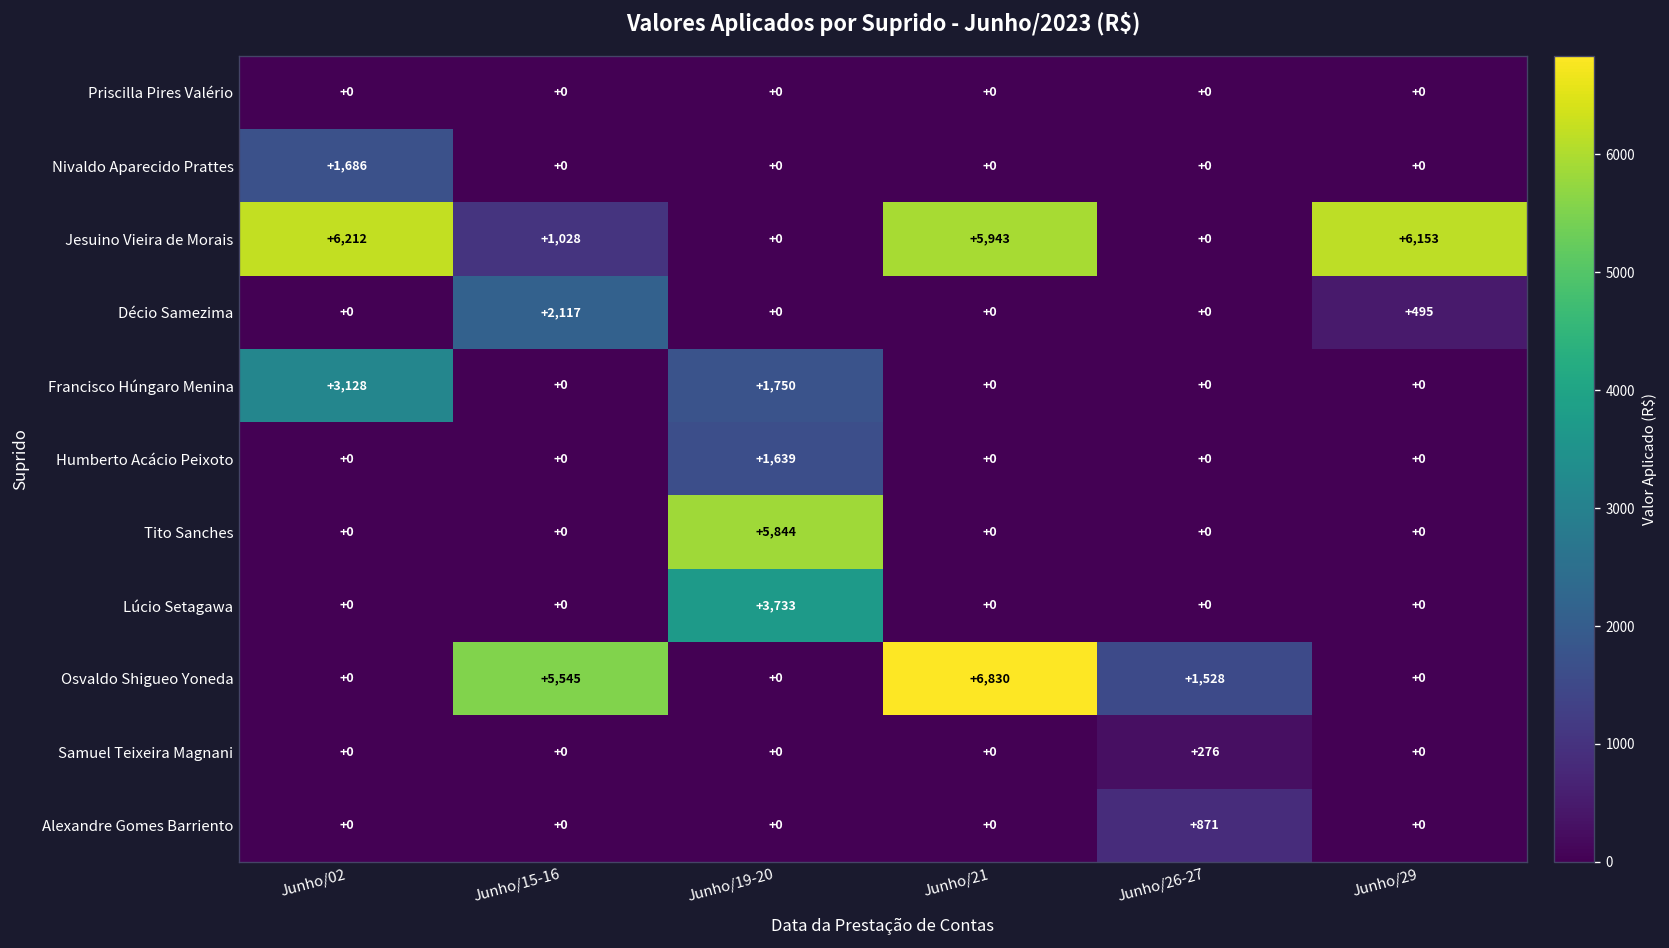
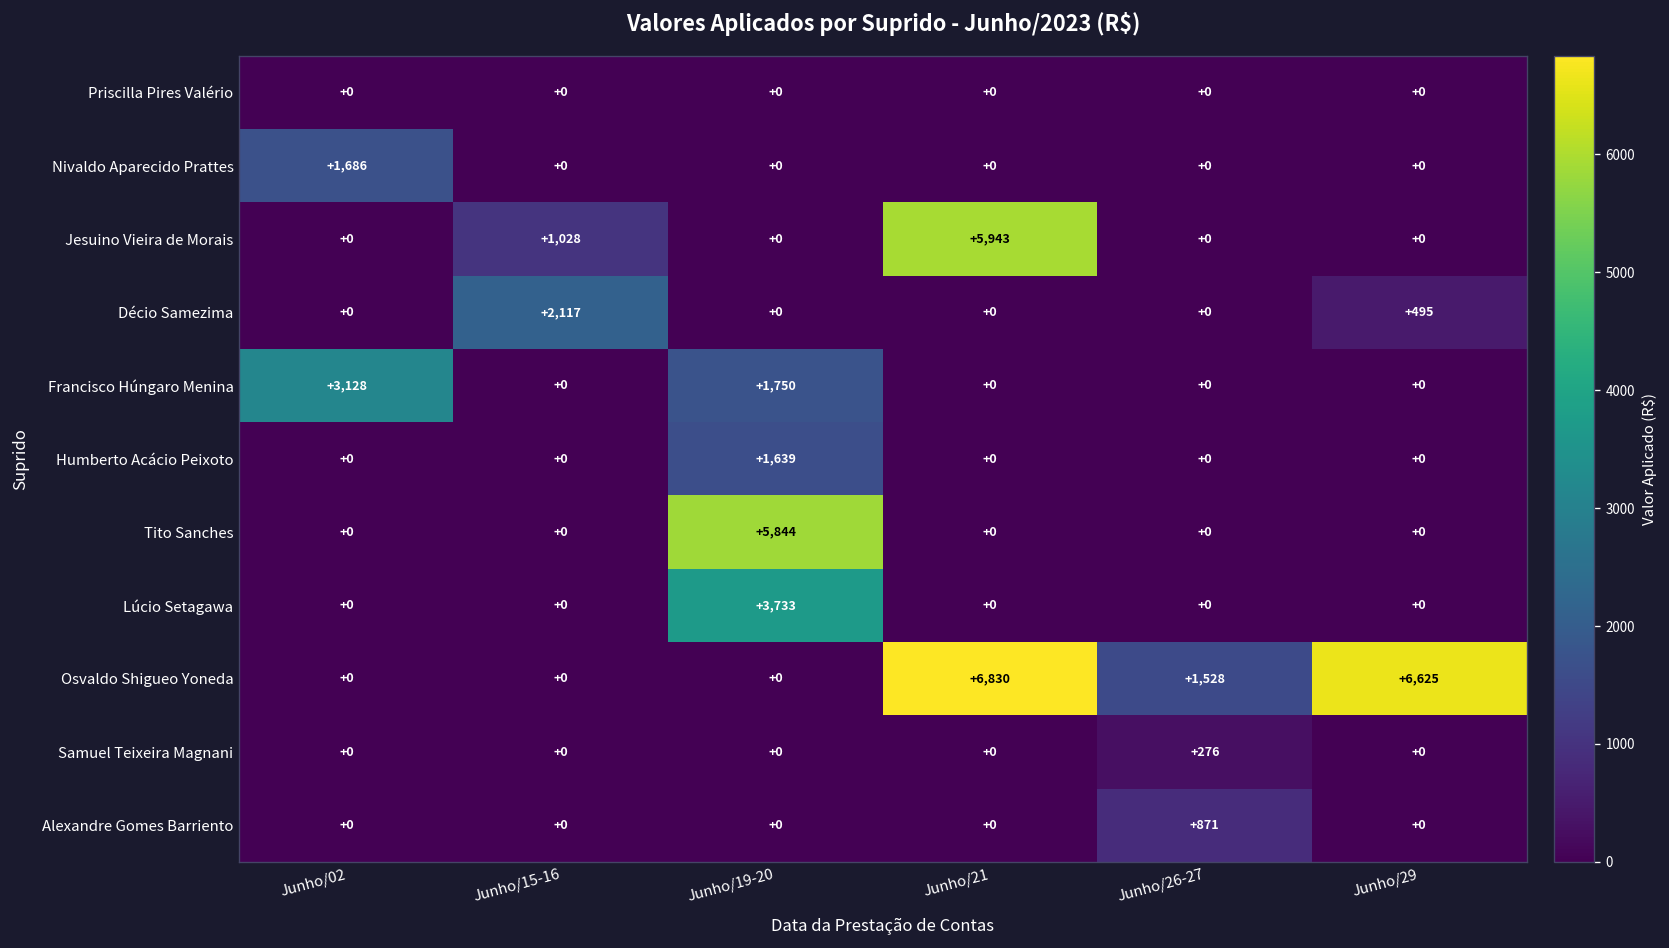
  {
    "Priscilla Pires Valério": {
      "Junho/02": "+0",
      "Junho/15-16": "+0",
      "Junho/19-20": "+0",
      "Junho/21": "+0",
      "Junho/26-27": "+0",
      "Junho/29": "+0"
    },
    "Nivaldo Aparecido Prattes": {
      "Junho/02": "+1,686",
      "Junho/15-16": "+0",
      "Junho/19-20": "+0",
      "Junho/21": "+0",
      "Junho/26-27": "+0",
      "Junho/29": "+0"
    },
    "Jesuino Vieira de Morais": {
-     "Junho/02": "+6,212",
+     "Junho/02": "+0",
      "Junho/15-16": "+1,028",
      "Junho/19-20": "+0",
      "Junho/21": "+5,943",
      "Junho/26-27": "+0",
-     "Junho/29": "+6,153"
+     "Junho/29": "+0"
    },
    "Décio Samezima": {
      "Junho/02": "+0",
      "Junho/15-16": "+2,117",
      "Junho/19-20": "+0",
      "Junho/21": "+0",
      "Junho/26-27": "+0",
      "Junho/29": "+495"
    },
    "Francisco Húngaro Menina": {
      "Junho/02": "+3,128",
      "Junho/15-16": "+0",
      "Junho/19-20": "+1,750",
      "Junho/21": "+0",
      "Junho/26-27": "+0",
      "Junho/29": "+0"
    },
    "Humberto Acácio Peixoto": {
      "Junho/02": "+0",
      "Junho/15-16": "+0",
      "Junho/19-20": "+1,639",
      "Junho/21": "+0",
      "Junho/26-27": "+0",
      "Junho/29": "+0"
    },
    "Tito Sanches": {
      "Junho/02": "+0",
      "Junho/15-16": "+0",
      "Junho/19-20": "+5,844",
      "Junho/21": "+0",
      "Junho/26-27": "+0",
      "Junho/29": "+0"
    },
    "Lúcio Setagawa": {
      "Junho/02": "+0",
      "Junho/15-16": "+0",
      "Junho/19-20": "+3,733",
      "Junho/21": "+0",
      "Junho/26-27": "+0",
      "Junho/29": "+0"
    },
    "Osvaldo Shigueo Yoneda": {
      "Junho/02": "+0",
-     "Junho/15-16": "+5,545",
+     "Junho/15-16": "+0",
      "Junho/19-20": "+0",
      "Junho/21": "+6,830",
      "Junho/26-27": "+1,528",
-     "Junho/29": "+0"
+     "Junho/29": "+6,625"
    },
    "Samuel Teixeira Magnani": {
      "Junho/02": "+0",
      "Junho/15-16": "+0",
      "Junho/19-20": "+0",
      "Junho/21": "+0",
      "Junho/26-27": "+276",
      "Junho/29": "+0"
    },
    "Alexandre Gomes Barriento": {
      "Junho/02": "+0",
      "Junho/15-16": "+0",
      "Junho/19-20": "+0",
      "Junho/21": "+0",
      "Junho/26-27": "+871",
      "Junho/29": "+0"
    }
  }
